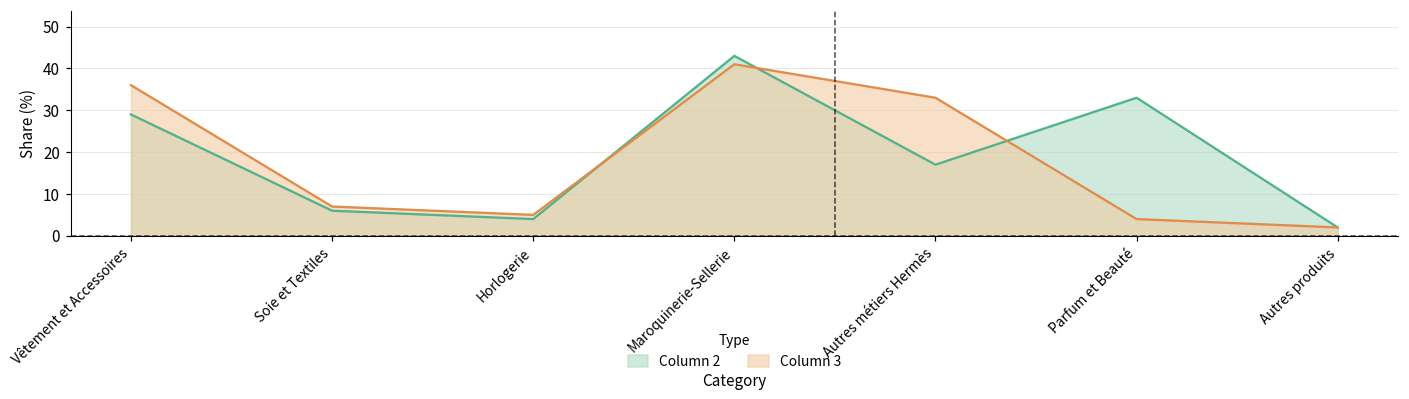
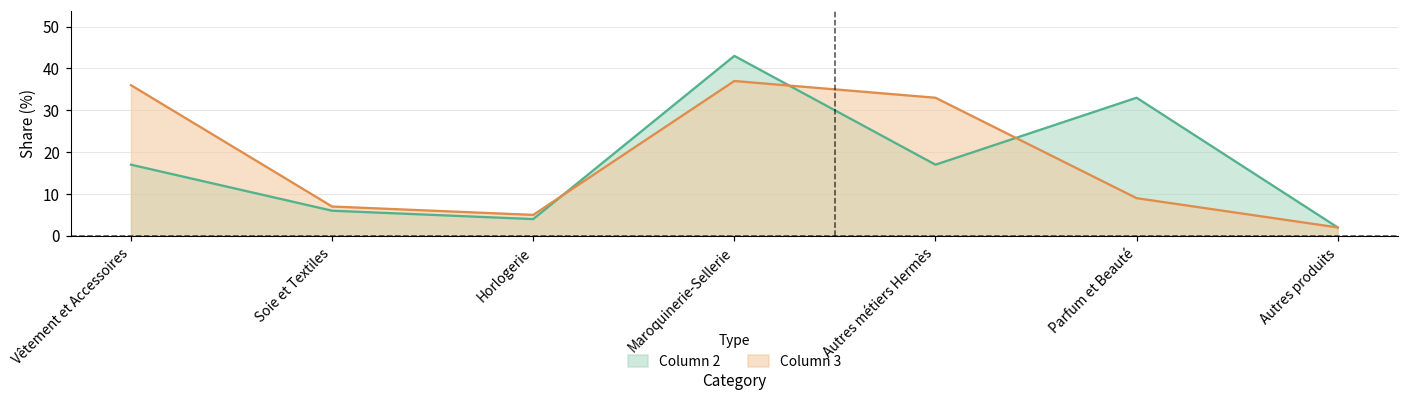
  {
    "Column 2": {
-     "Vêtement et Accessoires": 29,
+     "Vêtement et Accessoires": 17,
      "Soie et Textiles": 6,
      "Horlogerie": 4,
      "Maroquinerie-Sellerie": 43,
      "Autres métiers Hermès": 17,
      "Parfum et Beauté": 33
    },
    "Column 3": {
      "Vêtement et Accessoires": 36,
      "Soie et Textiles": 7,
      "Horlogerie": 5,
-     "Maroquinerie-Sellerie": 41,
+     "Maroquinerie-Sellerie": 37,
      "Autres métiers Hermès": 33,
-     "Parfum et Beauté": 4
+     "Parfum et Beauté": 9
    }
  }
